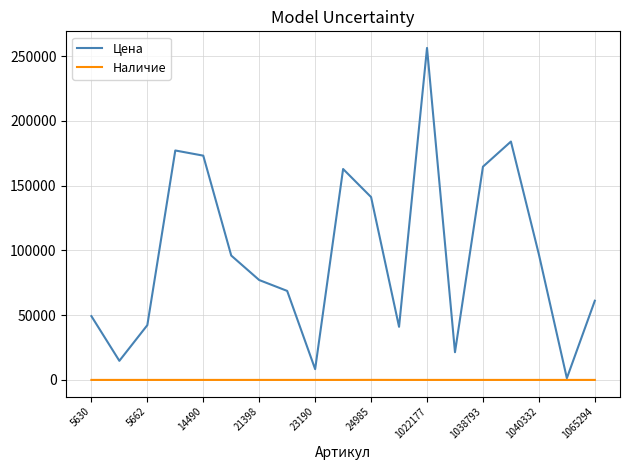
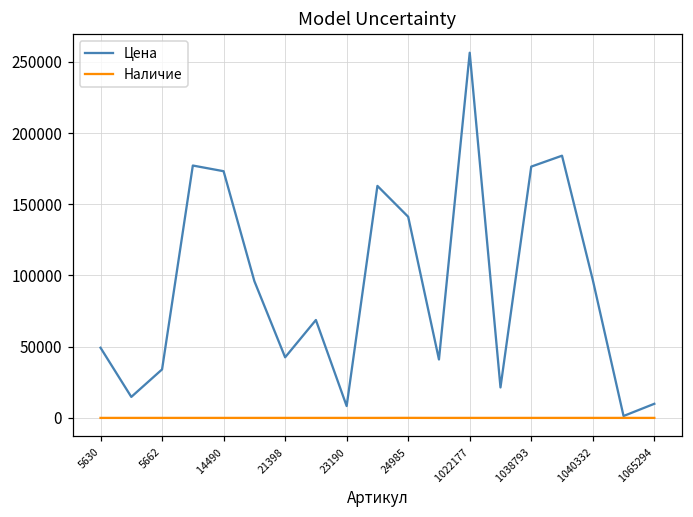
  {
    "Цена": {
      "5630": 49000,
-     "5662": 42000,
+     "5662": 34000,
      "14490": 173000,
-     "21398": 77000,
+     "21398": 43000,
      "23190": 8000,
      "24985": 141000,
      "1022177": 256000,
-     "1038793": 165000,
+     "1038793": 176000,
      "1040332": 97000,
-     "1065294": 61000
+     "1065294": 10000
    },
    "Наличие": {
      "5630": 0,
      "5662": 0,
      "14490": 0,
      "21398": 0,
      "23190": 0,
      "24985": 0,
      "1022177": 0,
      "1038793": 0,
      "1040332": 0,
      "1065294": 0
    }
  }
